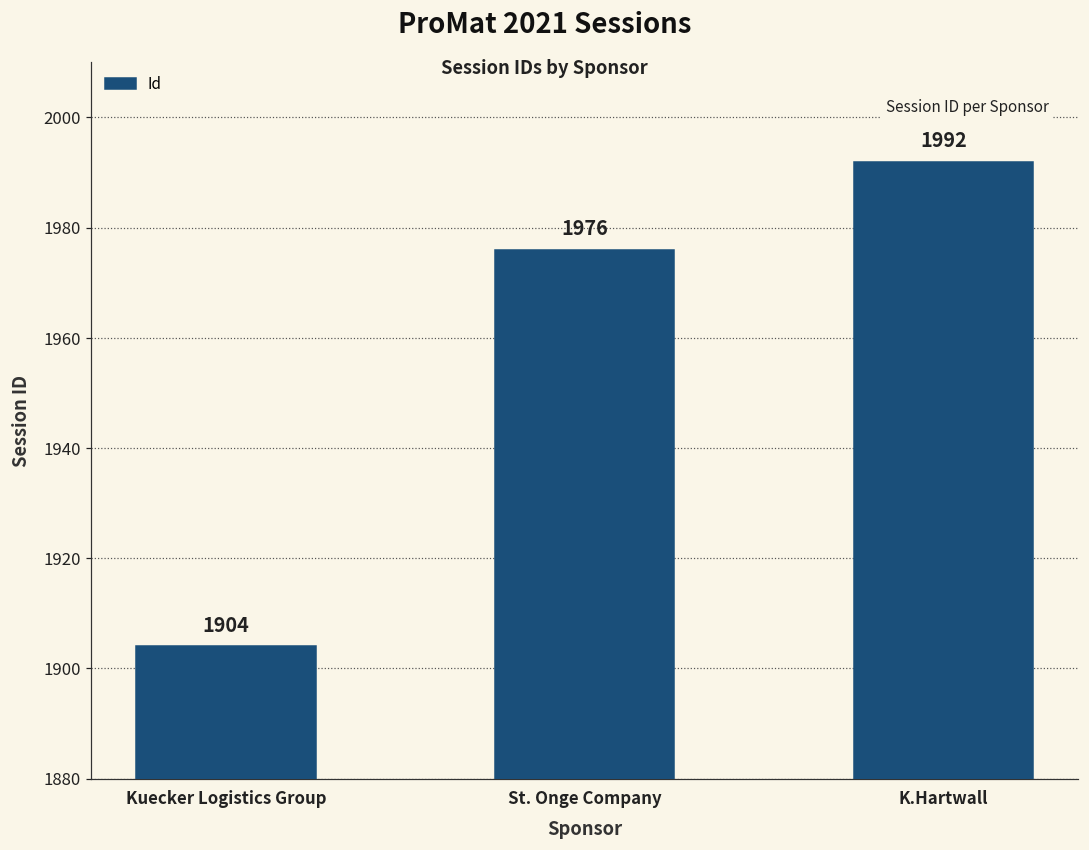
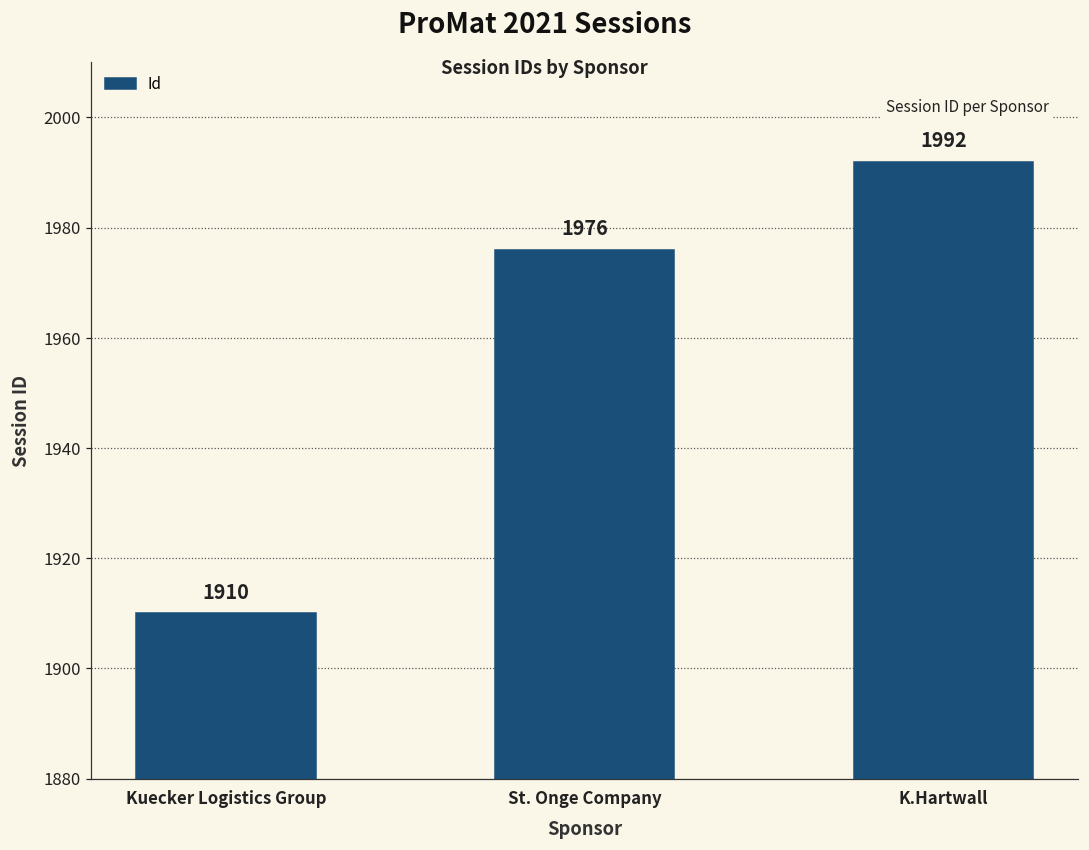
  {
-   "Kuecker Logistics Group": 1904,
+   "Kuecker Logistics Group": 1910,
    "St. Onge Company": 1976,
    "K.Hartwall": 1992
  }
